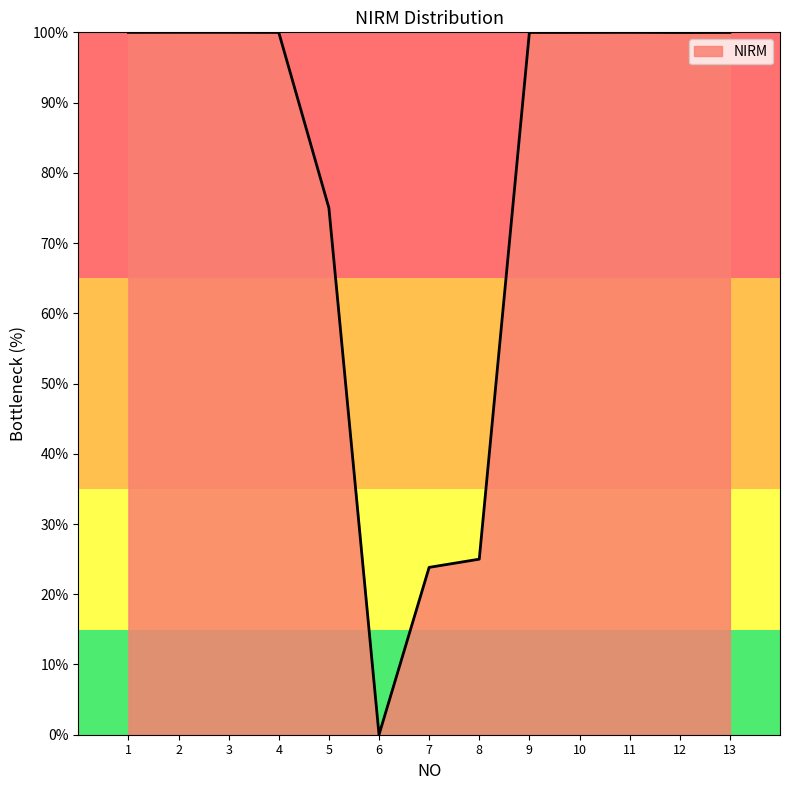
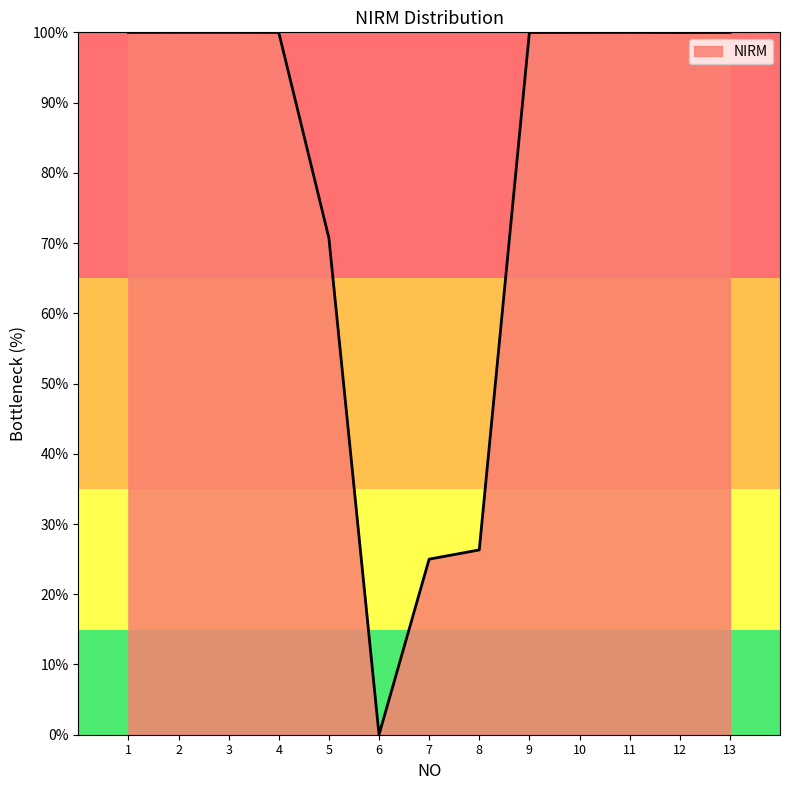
  {
    "1": "100%",
    "2": "100%",
    "3": "100%",
    "4": "100%",
-   "5": "75%",
+   "5": "71%",
    "6": "0%",
-   "7": "24%",
-   "8": "25%",
+   "7": "25%",
+   "8": "26%",
    "9": "100%",
    "10": "100%",
    "11": "100%",
    "12": "100%",
    "13": "100%"
  }
